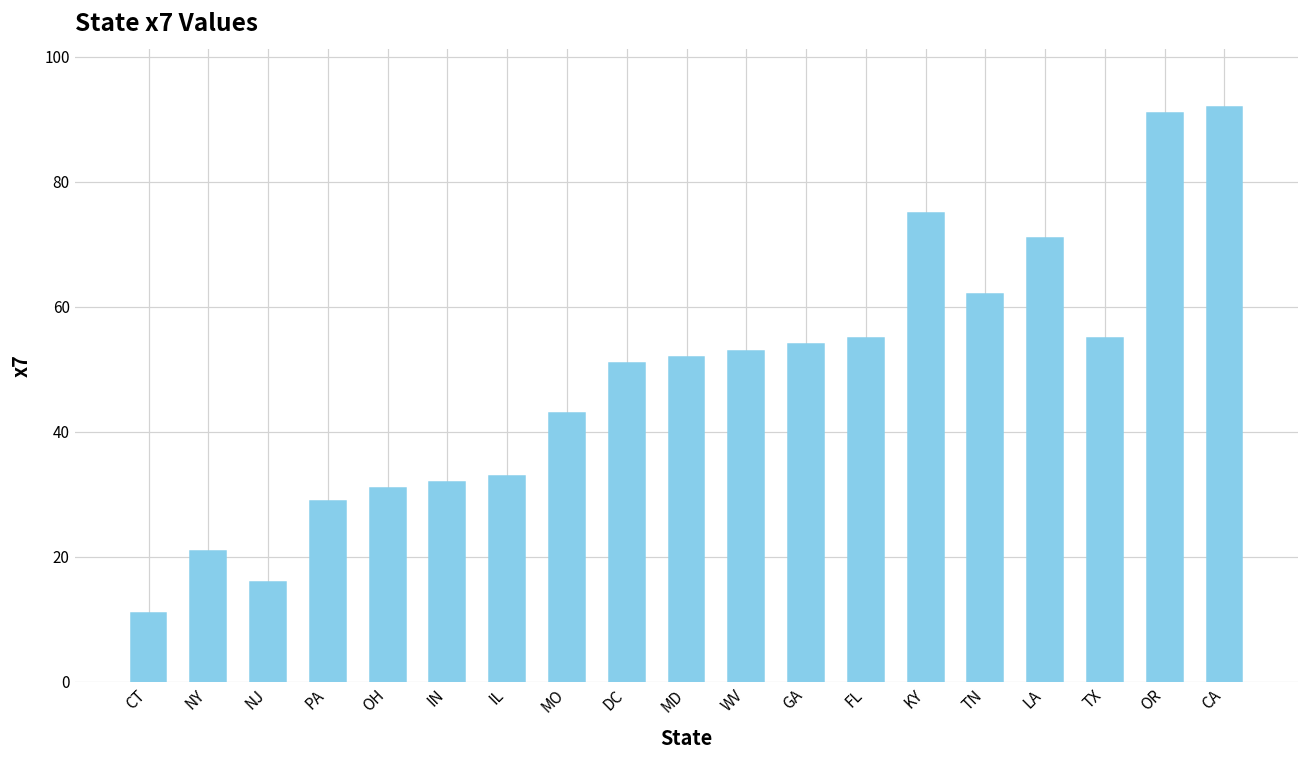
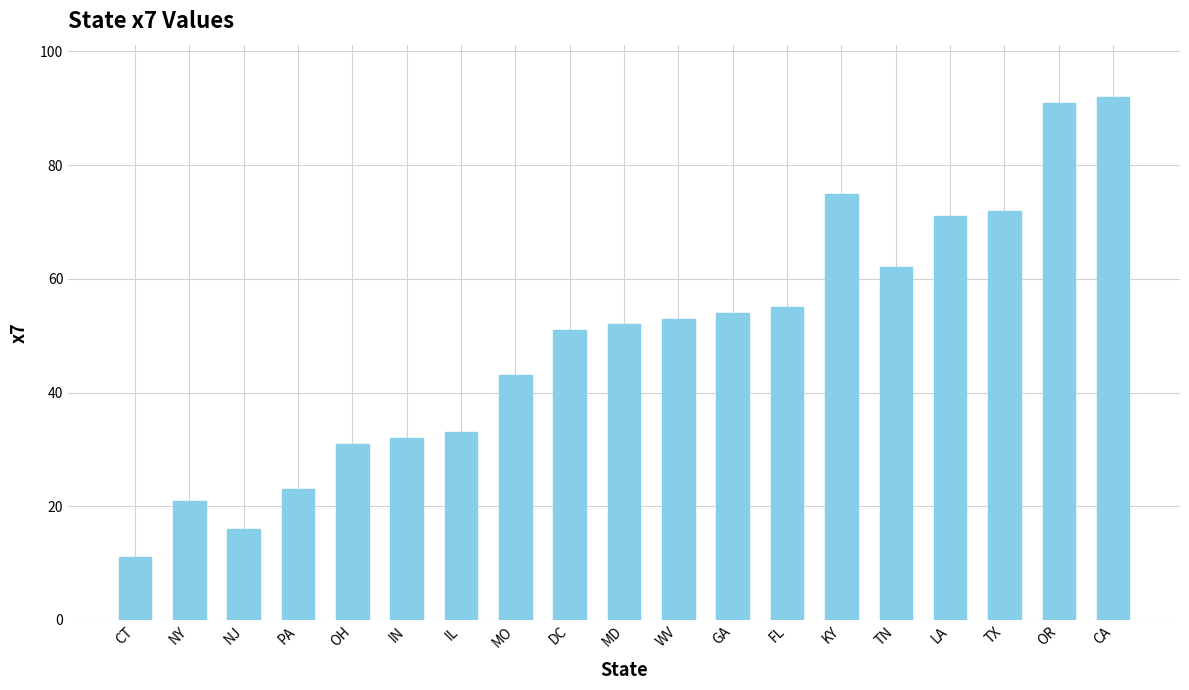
  {
    "CT": 11,
    "NY": 21,
    "NJ": 16,
-   "PA": 29,
+   "PA": 23,
    "OH": 31,
    "IN": 32,
    "IL": 33,
    "MO": 43,
    "DC": 51,
    "MD": 52,
    "WV": 53,
    "GA": 54,
    "FL": 55,
    "KY": 75,
    "TN": 62,
    "LA": 71,
-   "TX": 55,
+   "TX": 72,
    "OR": 91,
    "CA": 92
  }
